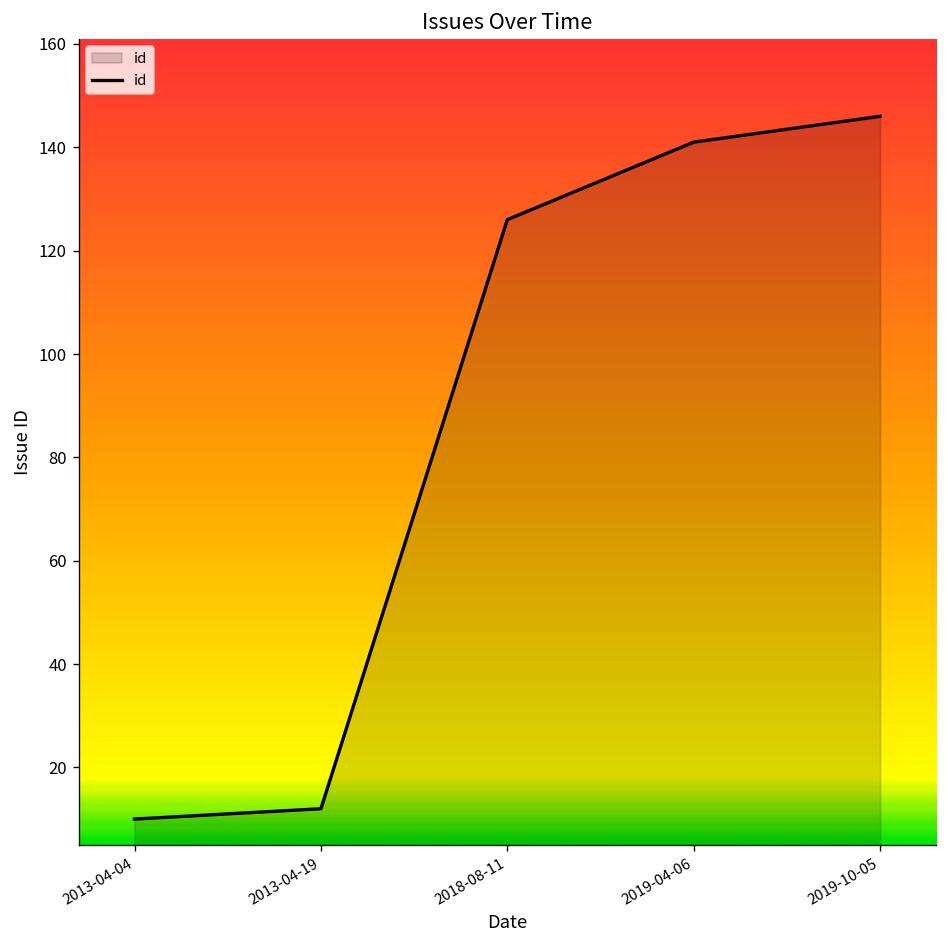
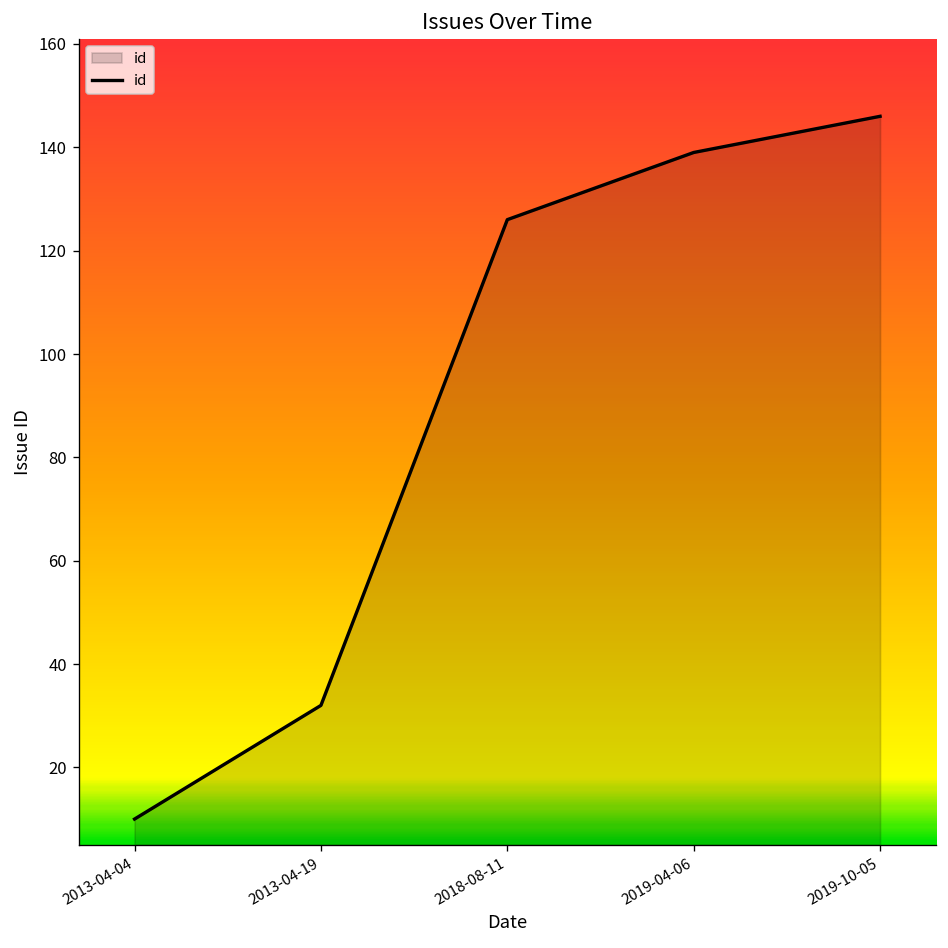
  {
    "2013-04-04": 10,
-   "2013-04-19": 12,
+   "2013-04-19": 32,
    "2018-08-11": 126,
-   "2019-04-06": 141,
+   "2019-04-06": 139,
    "2019-10-05": 146
  }
